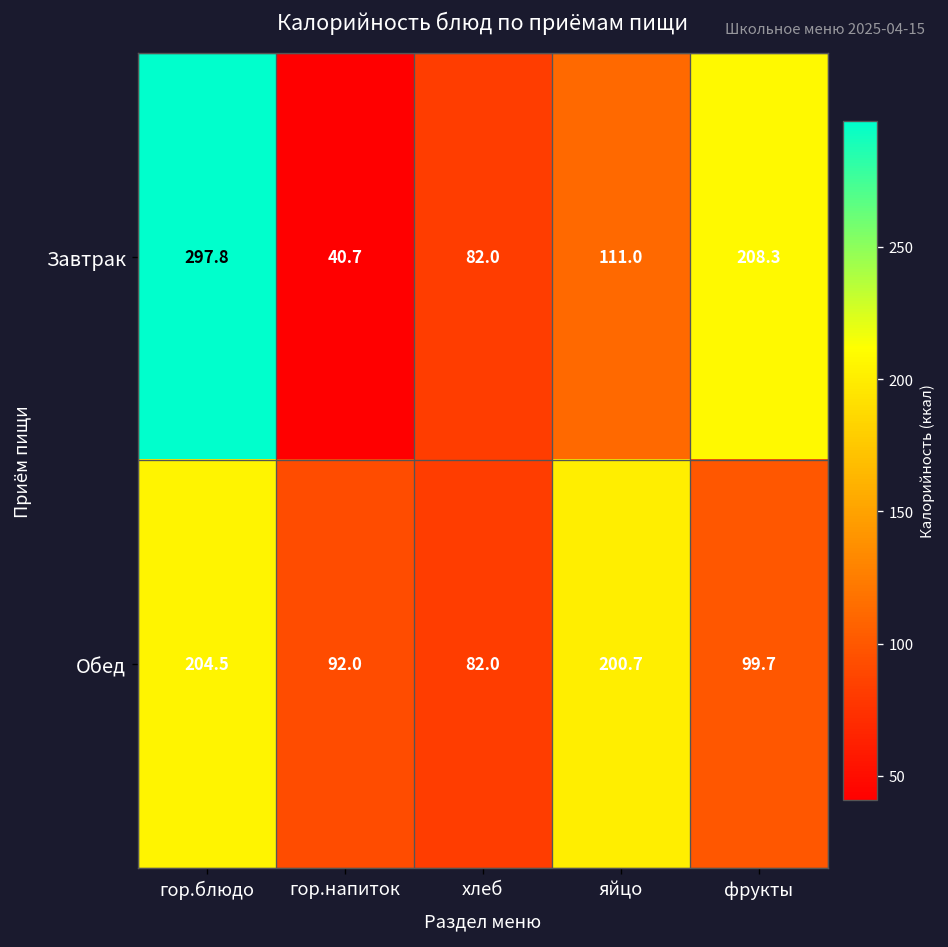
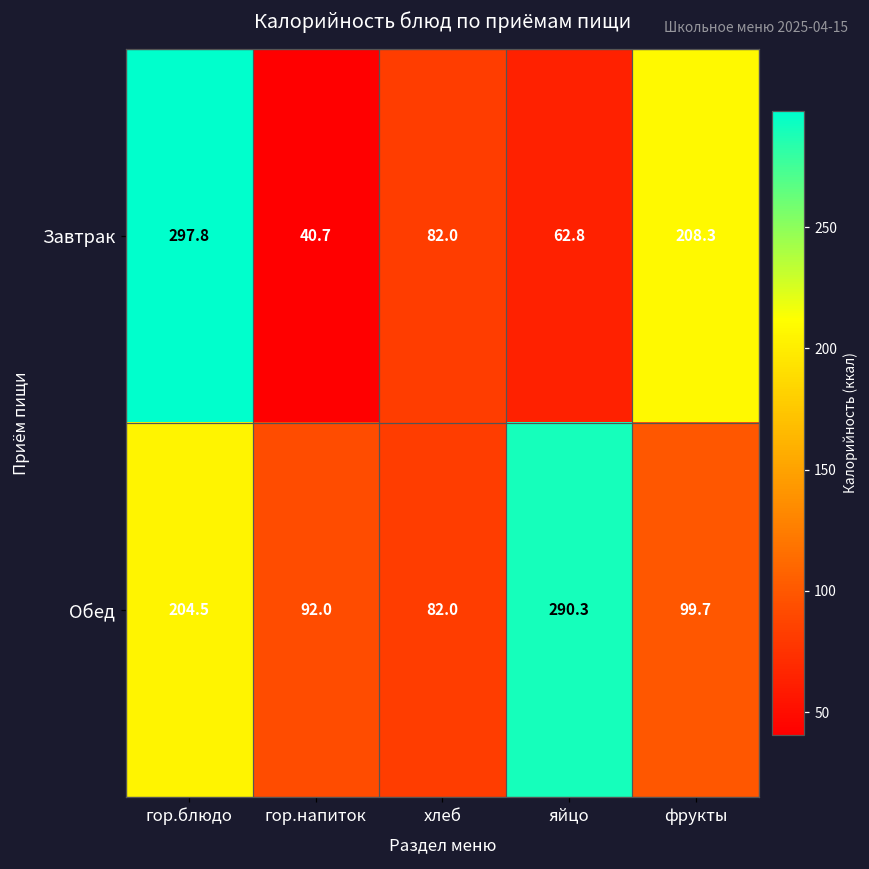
  {
    "Завтрак": {
      "гор.блюдо": 297.8,
      "гор.напиток": 40.7,
      "хлеб": 82.0,
-     "яйцо": 111.0,
+     "яйцо": 62.8,
      "фрукты": 208.3
    },
    "Обед": {
      "гор.блюдо": 204.5,
      "гор.напиток": 92.0,
      "хлеб": 82.0,
-     "яйцо": 200.7,
+     "яйцо": 290.3,
      "фрукты": 99.7
    }
  }
